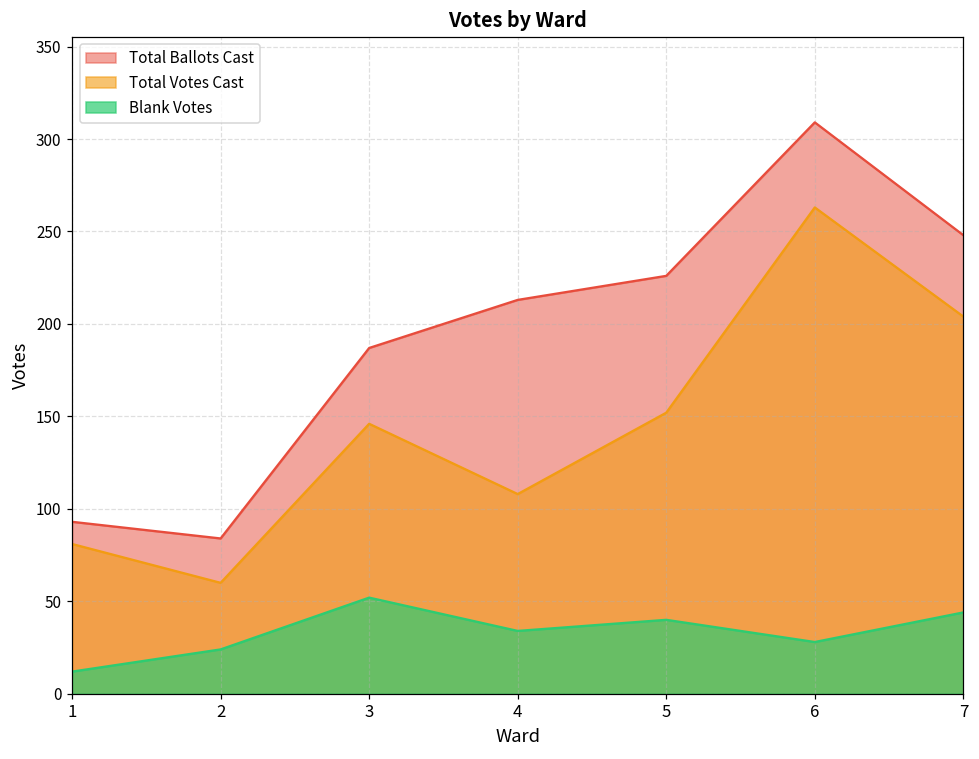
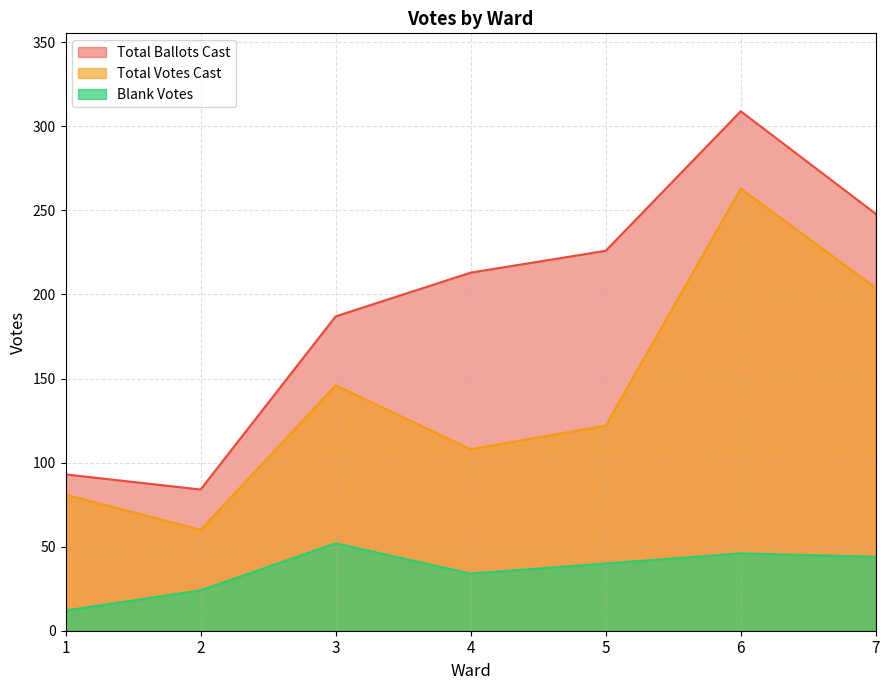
  {
    "Total Ballots Cast": {
      "1": 93,
      "2": 84,
      "3": 187,
      "4": 213,
      "5": 226,
      "6": 309,
      "7": 248
    },
    "Total Votes Cast": {
      "1": 81,
      "2": 60,
      "3": 146,
      "4": 108,
-     "5": 152,
+     "5": 122,
      "6": 263,
      "7": 204
    },
    "Blank Votes": {
      "1": 12,
      "2": 24,
      "3": 52,
      "4": 34,
      "5": 40,
-     "6": 28,
+     "6": 46,
      "7": 44
    }
  }
